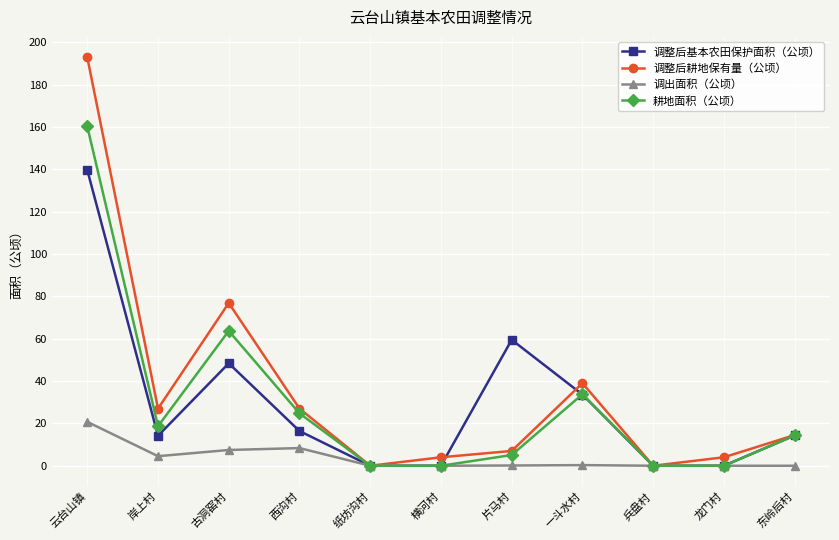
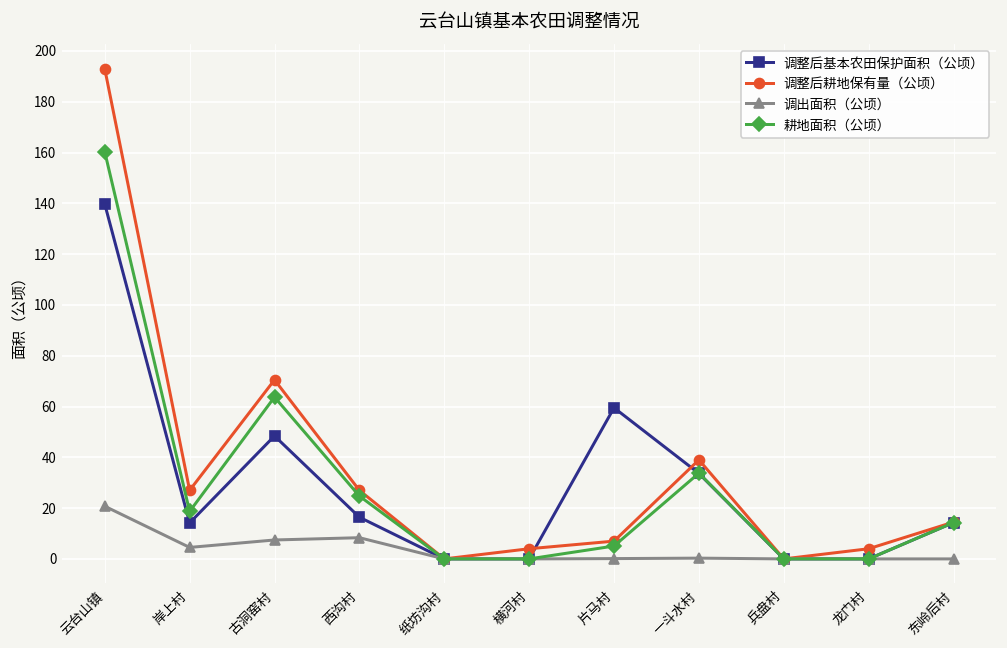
  {
    "调整后基本农田保护面积（公顷）": {
      "云台山镇": 140,
      "岸上村": 14,
      "古洞窑村": 48,
      "西沟村": 16,
      "片马村": 60
    },
    "调整后耕地保有量（公顷）": {
      "云台山镇": 193,
      "岸上村": 27,
-     "古洞窑村": 77,
+     "古洞窑村": 71,
      "西沟村": 27,
      "横河村": 4,
      "片马村": 7,
      "一斗水村": 39,
      "龙门村": 4
    },
    "调出面积（公顷）": {
      "云台山镇": 21,
      "岸上村": 5,
      "古洞窑村": 7,
      "西沟村": 8,
      "片马村": 0,
      "一斗水村": 0,
      "东岭后村": 0
    },
    "耕地面积（公顷）": {
      "云台山镇": 160,
      "岸上村": 19,
      "古洞窑村": 64,
      "西沟村": 25,
      "片马村": 5
    }
  }
